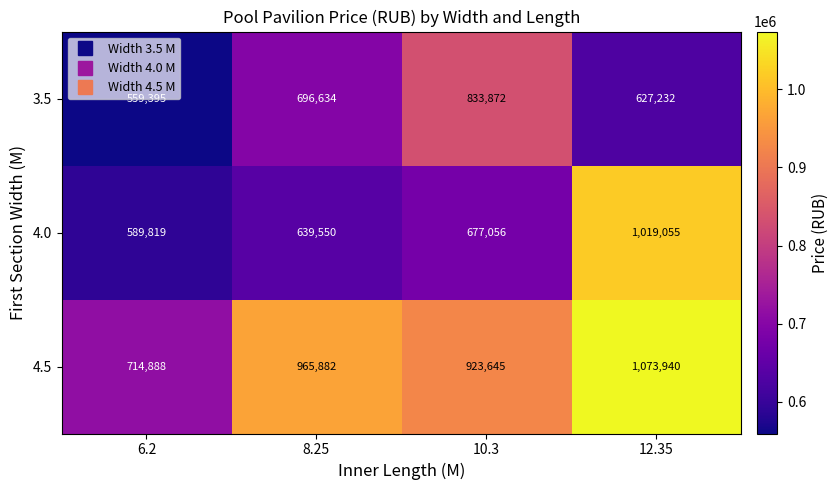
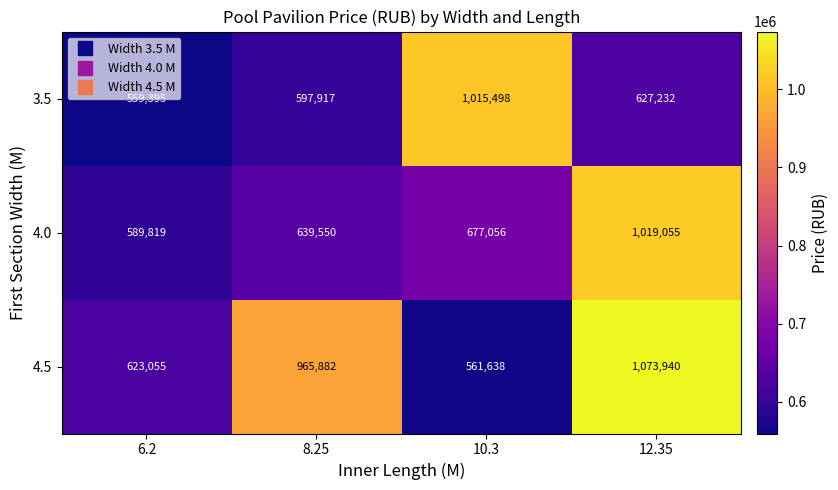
  {
    "3.5": {
-     "8.25": "696,634",
-     "10.3": "833,872",
+     "8.25": "597,917",
+     "10.3": "1,015,498",
      "12.35": "627,232"
    },
    "4.0": {
      "6.2": "589,819",
      "8.25": "639,550",
      "10.3": "677,056",
      "12.35": "1,019,055"
    },
    "4.5": {
-     "6.2": "714,888",
+     "6.2": "623,055",
      "8.25": "965,882",
-     "10.3": "923,645",
+     "10.3": "561,638",
      "12.35": "1,073,940"
    }
  }
